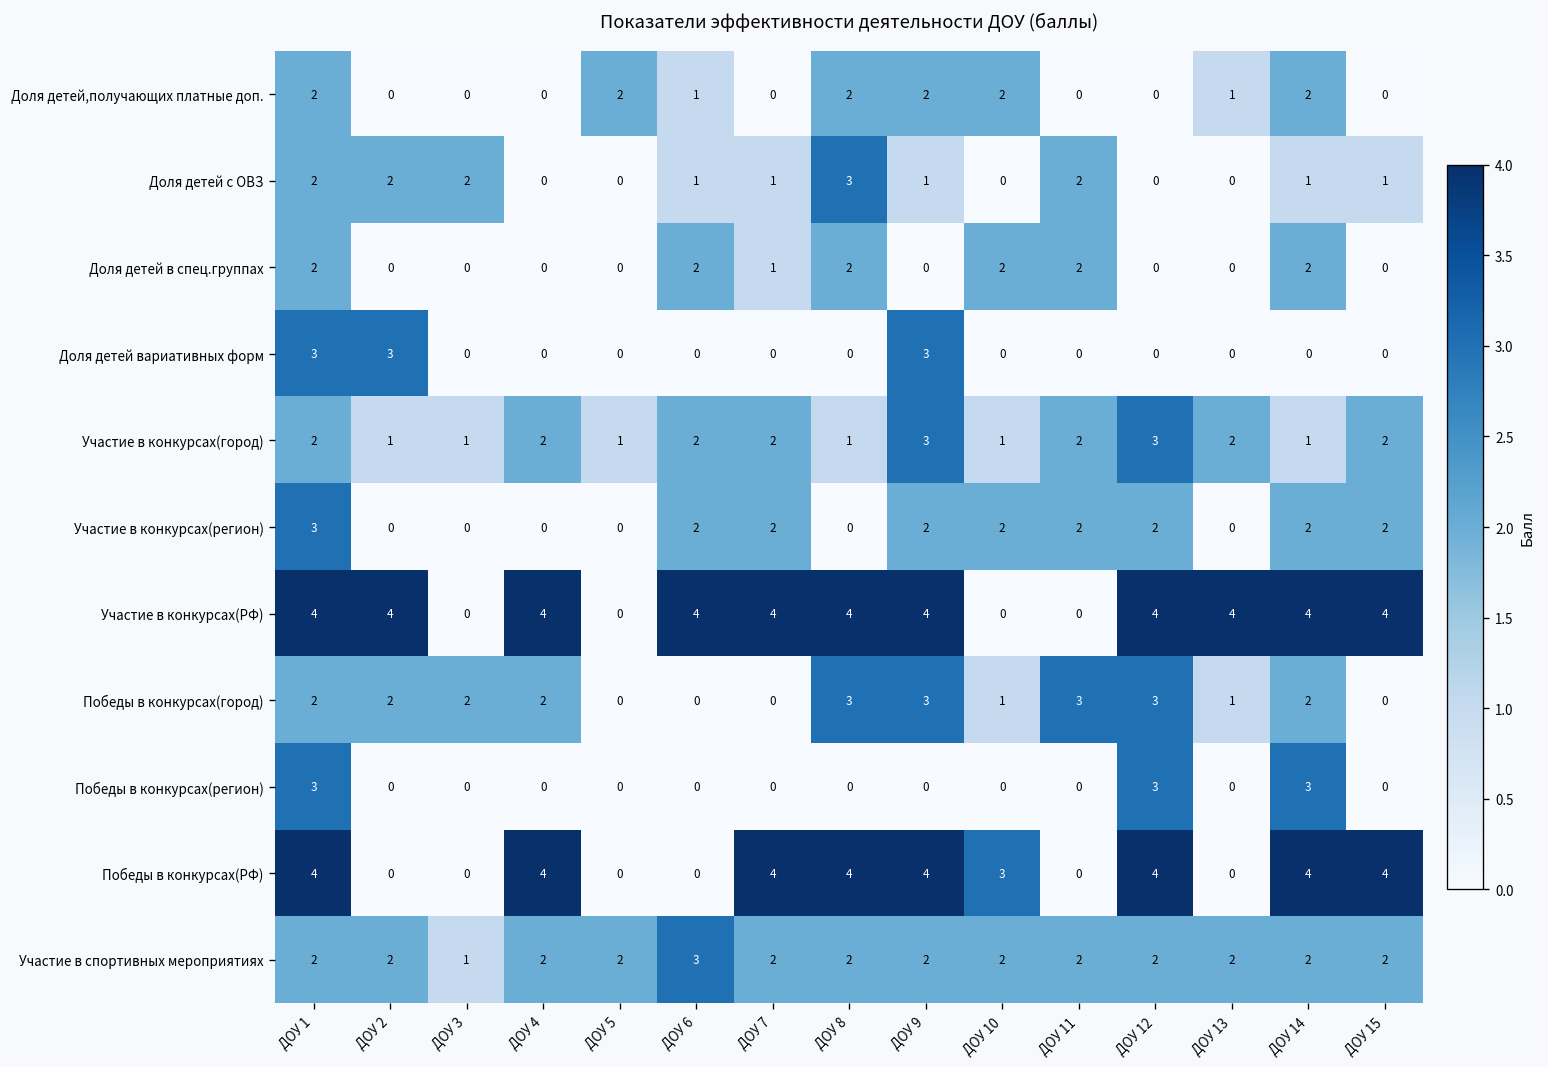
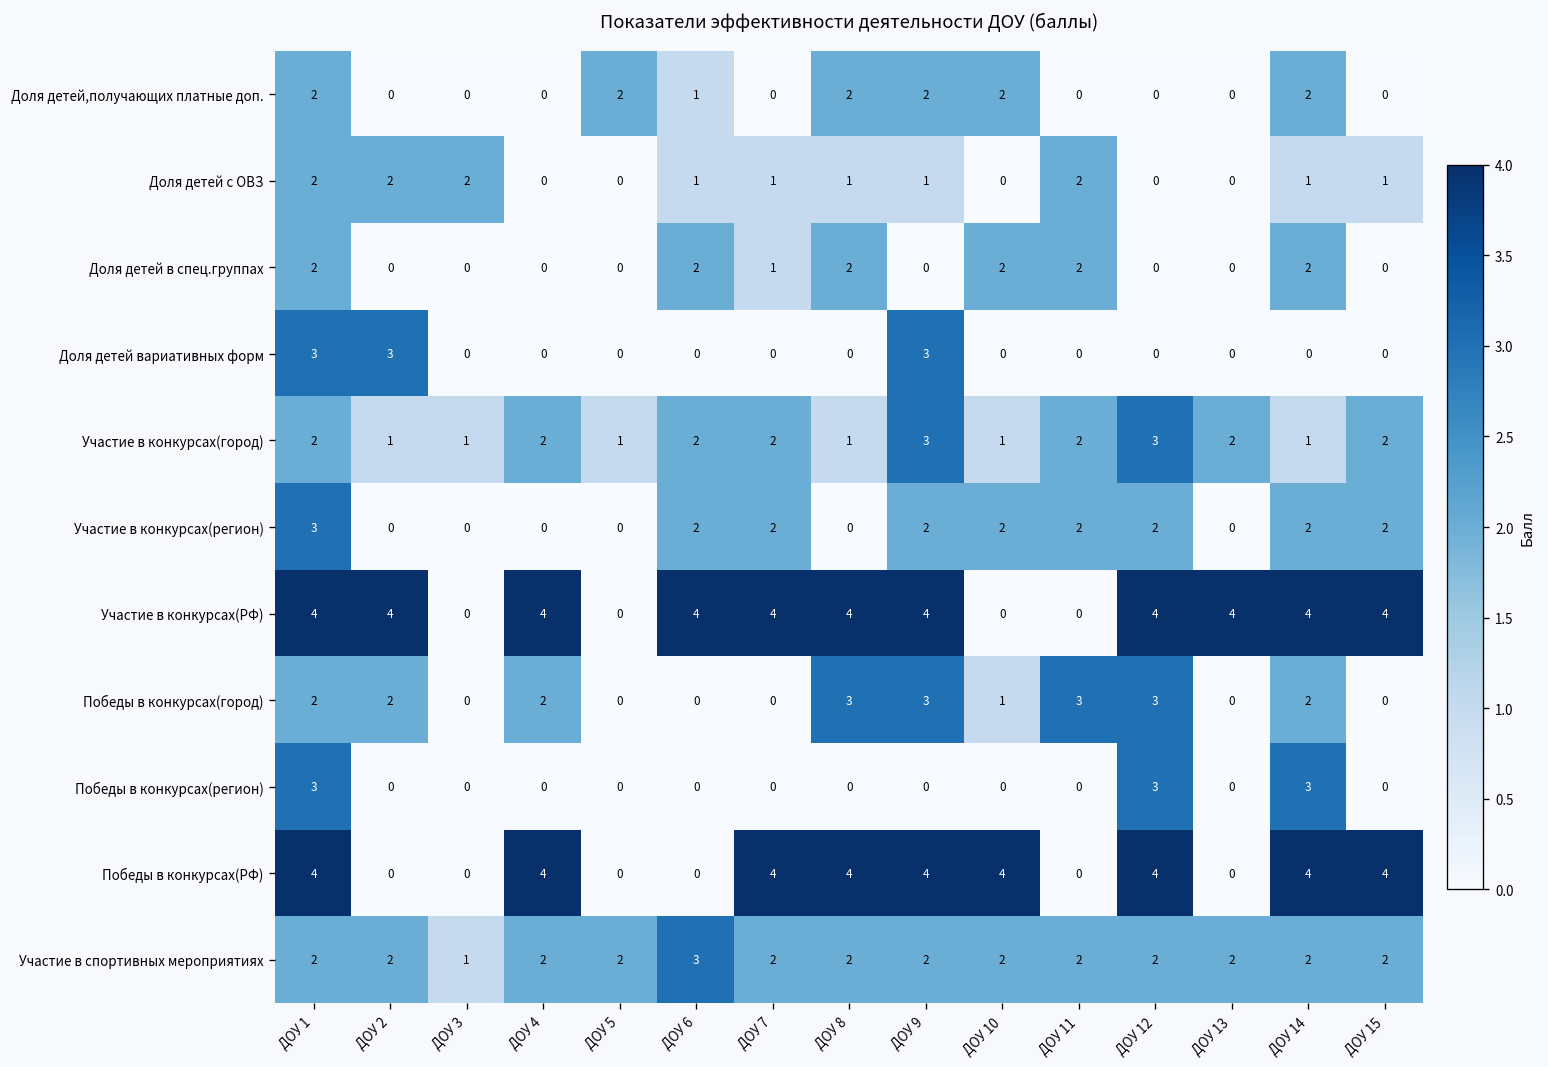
  {
    "Доля детей,получающих платные доп.": {
      "ДОУ 1": 2,
      "ДОУ 2": 0,
      "ДОУ 3": 0,
      "ДОУ 4": 0,
      "ДОУ 5": 2,
      "ДОУ 6": 1,
      "ДОУ 7": 0,
      "ДОУ 8": 2,
      "ДОУ 9": 2,
      "ДОУ 10": 2,
      "ДОУ 11": 0,
      "ДОУ 12": 0,
-     "ДОУ 13": 1,
+     "ДОУ 13": 0,
      "ДОУ 14": 2,
      "ДОУ 15": 0
    },
    "Доля детей с ОВЗ": {
      "ДОУ 1": 2,
      "ДОУ 2": 2,
      "ДОУ 3": 2,
      "ДОУ 4": 0,
      "ДОУ 5": 0,
      "ДОУ 6": 1,
      "ДОУ 7": 1,
-     "ДОУ 8": 3,
+     "ДОУ 8": 1,
      "ДОУ 9": 1,
      "ДОУ 10": 0,
      "ДОУ 11": 2,
      "ДОУ 12": 0,
      "ДОУ 13": 0,
      "ДОУ 14": 1,
      "ДОУ 15": 1
    },
    "Доля детей в спец.группах": {
      "ДОУ 1": 2,
      "ДОУ 2": 0,
      "ДОУ 3": 0,
      "ДОУ 4": 0,
      "ДОУ 5": 0,
      "ДОУ 6": 2,
      "ДОУ 7": 1,
      "ДОУ 8": 2,
      "ДОУ 9": 0,
      "ДОУ 10": 2,
      "ДОУ 11": 2,
      "ДОУ 12": 0,
      "ДОУ 13": 0,
      "ДОУ 14": 2,
      "ДОУ 15": 0
    },
    "Доля детей вариативных форм": {
      "ДОУ 1": 3,
      "ДОУ 2": 3,
      "ДОУ 3": 0,
      "ДОУ 4": 0,
      "ДОУ 5": 0,
      "ДОУ 6": 0,
      "ДОУ 7": 0,
      "ДОУ 8": 0,
      "ДОУ 9": 3,
      "ДОУ 10": 0,
      "ДОУ 11": 0,
      "ДОУ 12": 0,
      "ДОУ 13": 0,
      "ДОУ 14": 0,
      "ДОУ 15": 0
    },
    "Участие в конкурсах(город)": {
      "ДОУ 1": 2,
      "ДОУ 2": 1,
      "ДОУ 3": 1,
      "ДОУ 4": 2,
      "ДОУ 5": 1,
      "ДОУ 6": 2,
      "ДОУ 7": 2,
      "ДОУ 8": 1,
      "ДОУ 9": 3,
      "ДОУ 10": 1,
      "ДОУ 11": 2,
      "ДОУ 12": 3,
      "ДОУ 13": 2,
      "ДОУ 14": 1,
      "ДОУ 15": 2
    },
    "Участие в конкурсах(регион)": {
      "ДОУ 1": 3,
      "ДОУ 2": 0,
      "ДОУ 3": 0,
      "ДОУ 4": 0,
      "ДОУ 5": 0,
      "ДОУ 6": 2,
      "ДОУ 7": 2,
      "ДОУ 8": 0,
      "ДОУ 9": 2,
      "ДОУ 10": 2,
      "ДОУ 11": 2,
      "ДОУ 12": 2,
      "ДОУ 13": 0,
      "ДОУ 14": 2,
      "ДОУ 15": 2
    },
    "Участие в конкурсах(РФ)": {
      "ДОУ 1": 4,
      "ДОУ 2": 4,
      "ДОУ 3": 0,
      "ДОУ 4": 4,
      "ДОУ 5": 0,
      "ДОУ 6": 4,
      "ДОУ 7": 4,
      "ДОУ 8": 4,
      "ДОУ 9": 4,
      "ДОУ 10": 0,
      "ДОУ 11": 0,
      "ДОУ 12": 4,
      "ДОУ 13": 4,
      "ДОУ 14": 4,
      "ДОУ 15": 4
    },
    "Победы в конкурсах(город)": {
      "ДОУ 1": 2,
      "ДОУ 2": 2,
-     "ДОУ 3": 2,
+     "ДОУ 3": 0,
      "ДОУ 4": 2,
      "ДОУ 5": 0,
      "ДОУ 6": 0,
      "ДОУ 7": 0,
      "ДОУ 8": 3,
      "ДОУ 9": 3,
      "ДОУ 10": 1,
      "ДОУ 11": 3,
      "ДОУ 12": 3,
-     "ДОУ 13": 1,
+     "ДОУ 13": 0,
      "ДОУ 14": 2,
      "ДОУ 15": 0
    },
    "Победы в конкурсах(регион)": {
      "ДОУ 1": 3,
      "ДОУ 2": 0,
      "ДОУ 3": 0,
      "ДОУ 4": 0,
      "ДОУ 5": 0,
      "ДОУ 6": 0,
      "ДОУ 7": 0,
      "ДОУ 8": 0,
      "ДОУ 9": 0,
      "ДОУ 10": 0,
      "ДОУ 11": 0,
      "ДОУ 12": 3,
      "ДОУ 13": 0,
      "ДОУ 14": 3,
      "ДОУ 15": 0
    },
    "Победы в конкурсах(РФ)": {
      "ДОУ 1": 4,
      "ДОУ 2": 0,
      "ДОУ 3": 0,
      "ДОУ 4": 4,
      "ДОУ 5": 0,
      "ДОУ 6": 0,
      "ДОУ 7": 4,
      "ДОУ 8": 4,
      "ДОУ 9": 4,
-     "ДОУ 10": 3,
+     "ДОУ 10": 4,
      "ДОУ 11": 0,
      "ДОУ 12": 4,
      "ДОУ 13": 0,
      "ДОУ 14": 4,
      "ДОУ 15": 4
    },
    "Участие в спортивных мероприятиях": {
      "ДОУ 1": 2,
      "ДОУ 2": 2,
      "ДОУ 3": 1,
      "ДОУ 4": 2,
      "ДОУ 5": 2,
      "ДОУ 6": 3,
      "ДОУ 7": 2,
      "ДОУ 8": 2,
      "ДОУ 9": 2,
      "ДОУ 10": 2,
      "ДОУ 11": 2,
      "ДОУ 12": 2,
      "ДОУ 13": 2,
      "ДОУ 14": 2,
      "ДОУ 15": 2
    }
  }
